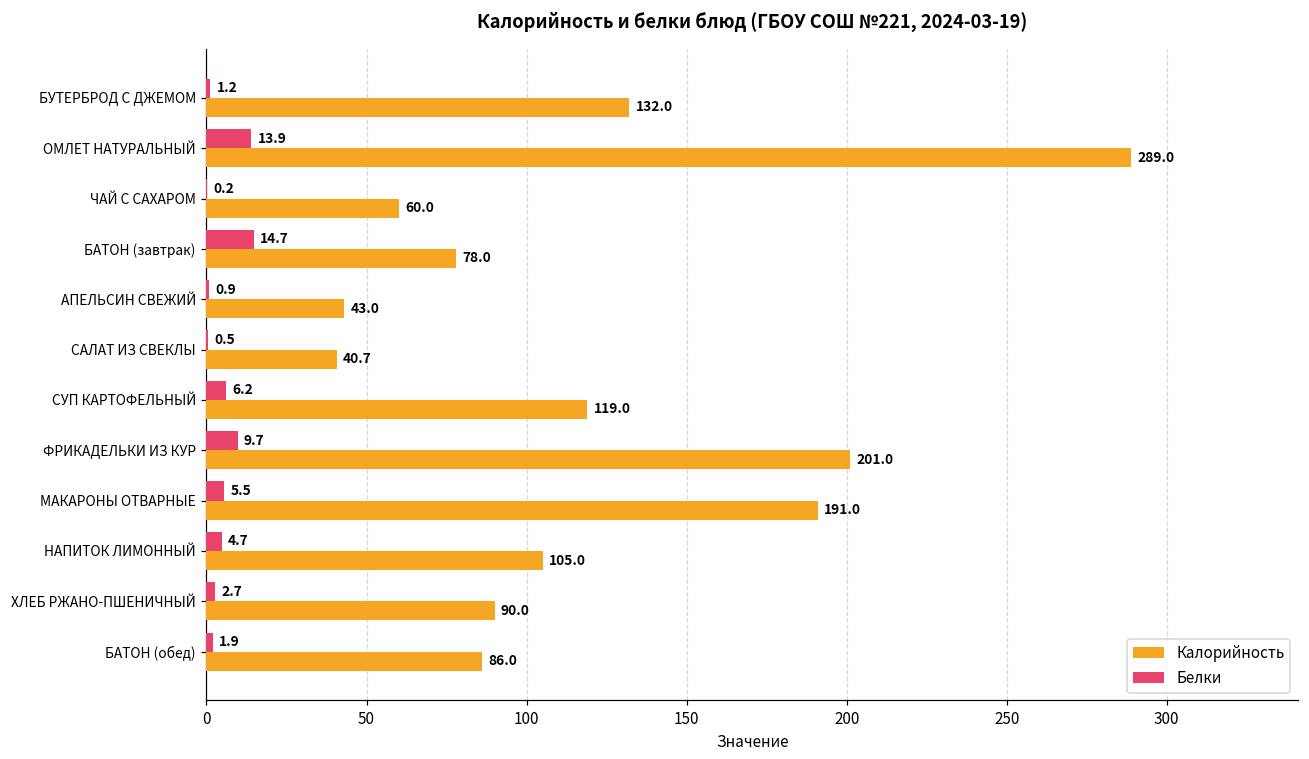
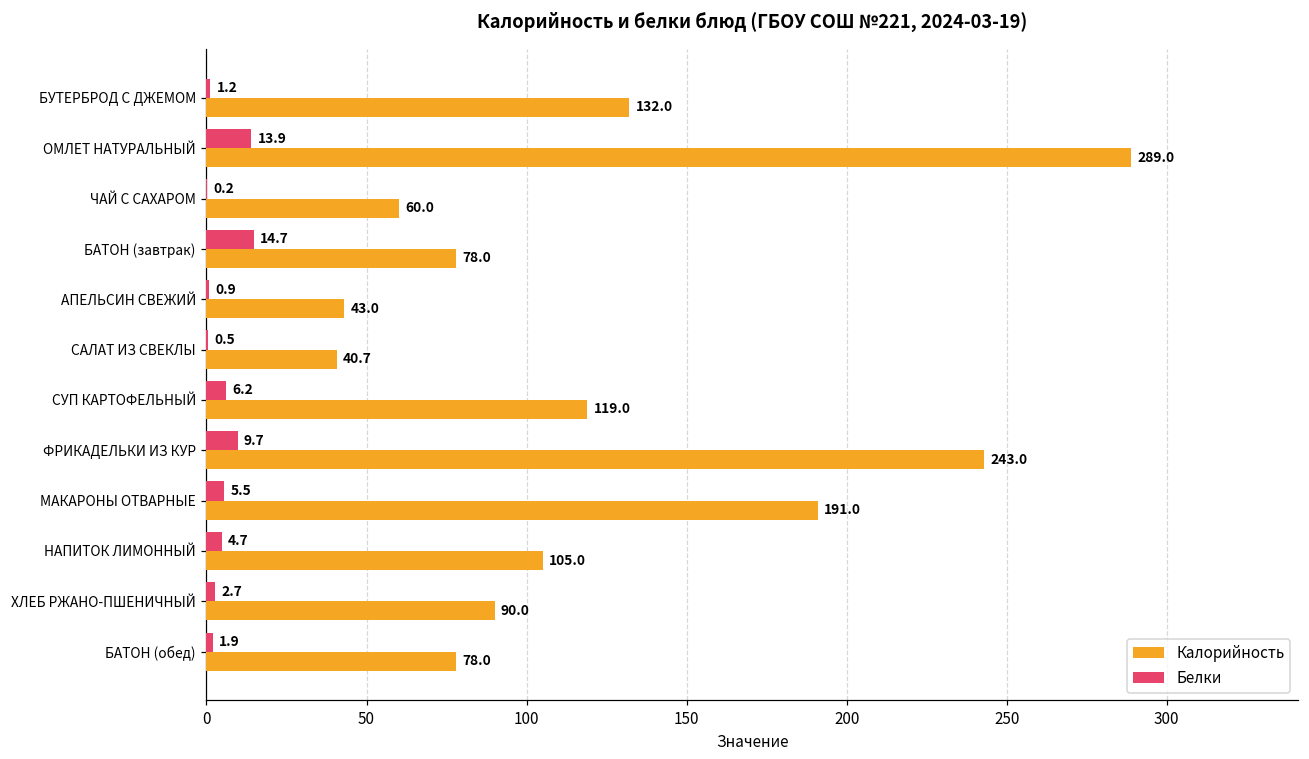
  {
    "Калорийность": {
      "БУТЕРБРОД С ДЖЕМОМ": 132.0,
      "ОМЛЕТ НАТУРАЛЬНЫЙ": 289.0,
      "ЧАЙ С САХАРОМ": 60.0,
      "БАТОН (завтрак)": 78.0,
      "АПЕЛЬСИН СВЕЖИЙ": 43.0,
      "САЛАТ ИЗ СВЕКЛЫ": 40.7,
      "СУП КАРТОФЕЛЬНЫЙ": 119.0,
-     "ФРИКАДЕЛЬКИ ИЗ КУР": 201.0,
+     "ФРИКАДЕЛЬКИ ИЗ КУР": 243.0,
      "МАКАРОНЫ ОТВАРНЫЕ": 191.0,
      "НАПИТОК ЛИМОННЫЙ": 105.0,
      "ХЛЕБ РЖАНО-ПШЕНИЧНЫЙ": 90.0,
-     "БАТОН (обед)": 86.0
+     "БАТОН (обед)": 78.0
    },
    "Белки": {
      "БУТЕРБРОД С ДЖЕМОМ": 1.2,
      "ОМЛЕТ НАТУРАЛЬНЫЙ": 13.9,
      "ЧАЙ С САХАРОМ": 0.2,
      "БАТОН (завтрак)": 14.7,
      "АПЕЛЬСИН СВЕЖИЙ": 0.9,
      "САЛАТ ИЗ СВЕКЛЫ": 0.5,
      "СУП КАРТОФЕЛЬНЫЙ": 6.2,
      "ФРИКАДЕЛЬКИ ИЗ КУР": 9.7,
      "МАКАРОНЫ ОТВАРНЫЕ": 5.5,
      "НАПИТОК ЛИМОННЫЙ": 4.7,
      "ХЛЕБ РЖАНО-ПШЕНИЧНЫЙ": 2.7,
      "БАТОН (обед)": 1.9
    }
  }
